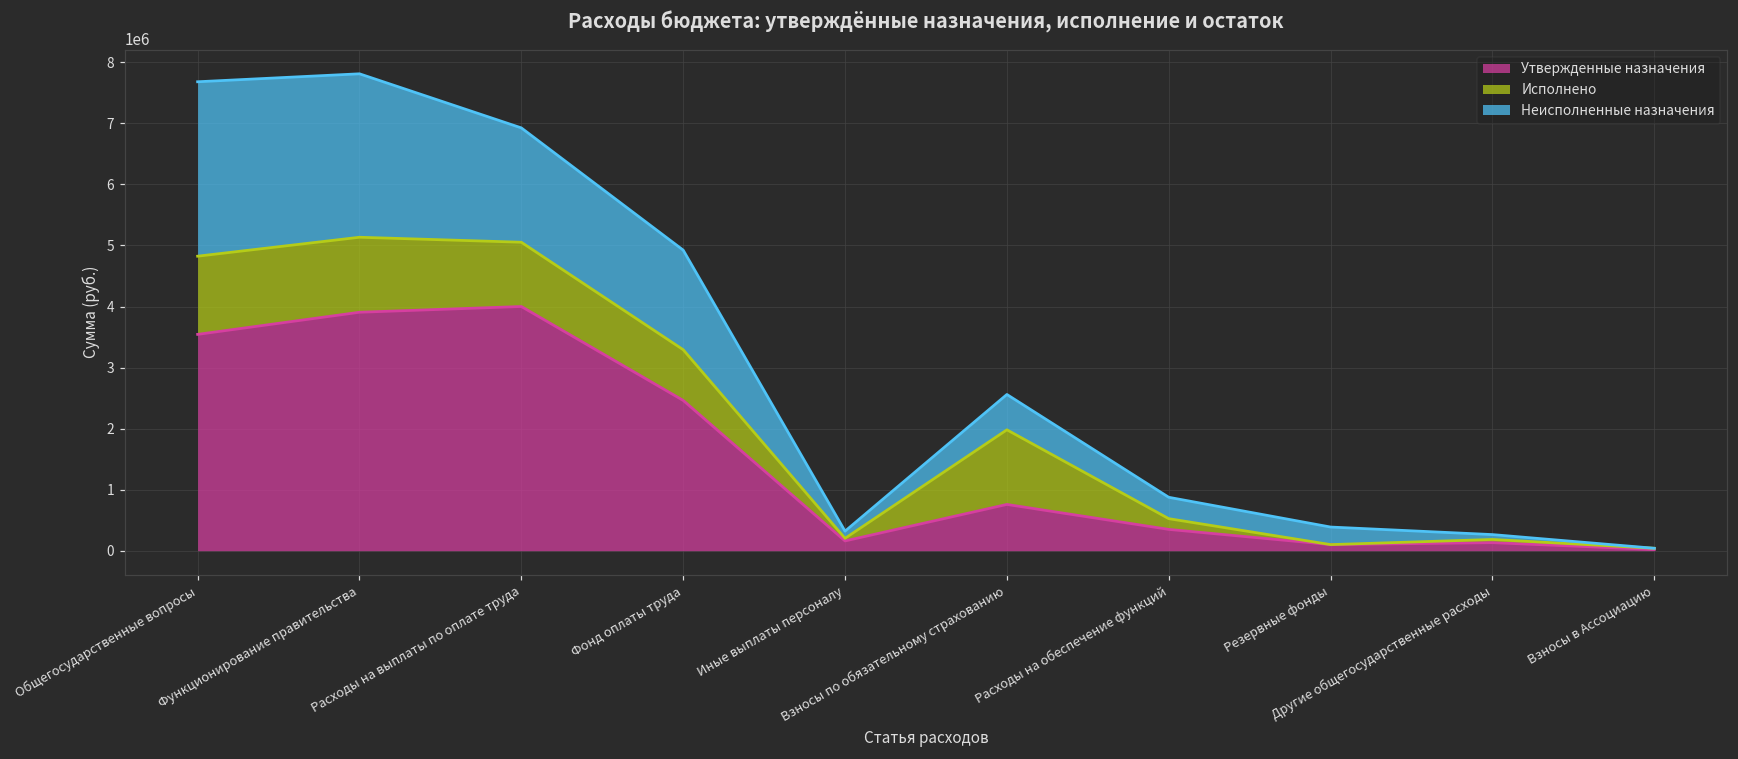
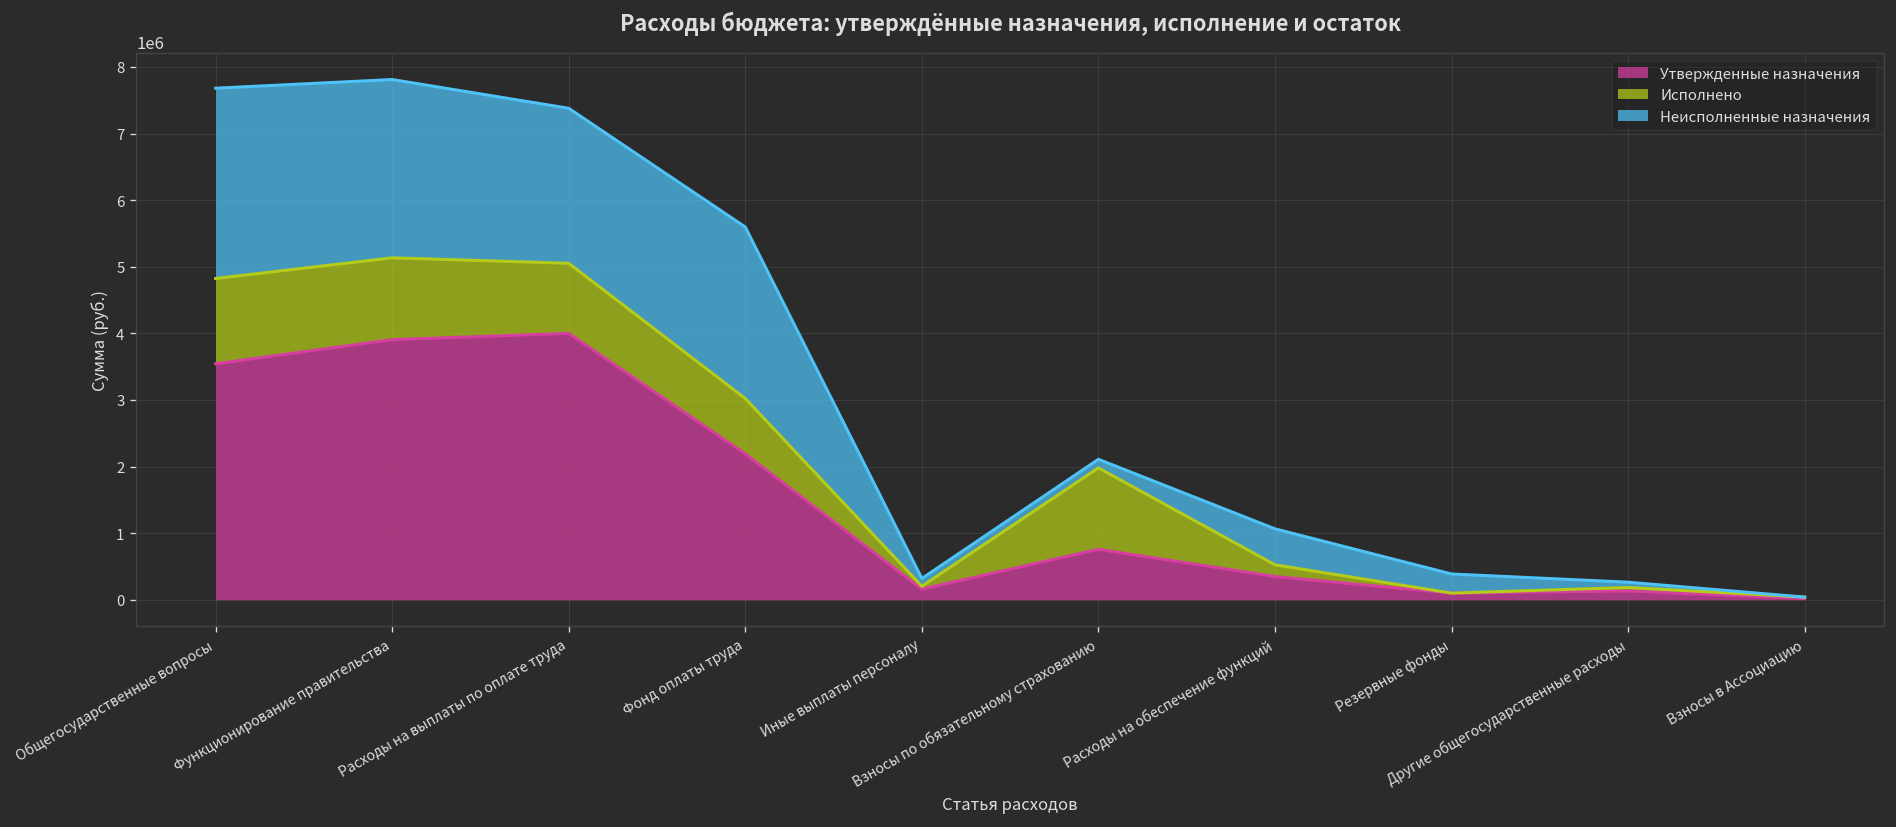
  {
    "Утвержденные назначения": {
      "Общегосударственные вопросы": 3500000,
      "Функционирование правительства": 3900000,
      "Расходы на выплаты по оплате труда": 4000000,
-     "Фонд оплаты труда": 2500000,
+     "Фонд оплаты труда": 2200000,
      "Взносы по обязательному страхованию": 800000,
      "Расходы на обеспечение функций": 300000,
      "Другие общегосударственные расходы": 100000
    },
    "Исполнено": {
      "Общегосударственные вопросы": 1300000,
      "Функционирование правительства": 1200000,
      "Расходы на выплаты по оплате труда": 1100000,
      "Фонд оплаты труда": 800000,
      "Взносы по обязательному страхованию": 1200000,
      "Расходы на обеспечение функций": 200000,
      "Другие общегосударственные расходы": 100000
    },
    "Неисполненные назначения": {
      "Общегосударственные вопросы": 2900000,
      "Функционирование правительства": 2700000,
-     "Расходы на выплаты по оплате труда": 1900000,
-     "Фонд оплаты труда": 1600000,
+     "Расходы на выплаты по оплате труда": 2300000,
+     "Фонд оплаты труда": 2600000,
      "Иные выплаты персоналу": 100000,
-     "Взносы по обязательному страхованию": 600000,
-     "Расходы на обеспечение функций": 400000,
+     "Взносы по обязательному страхованию": 100000,
+     "Расходы на обеспечение функций": 500000,
      "Резервные фонды": 300000,
      "Другие общегосударственные расходы": 100000
    }
  }
